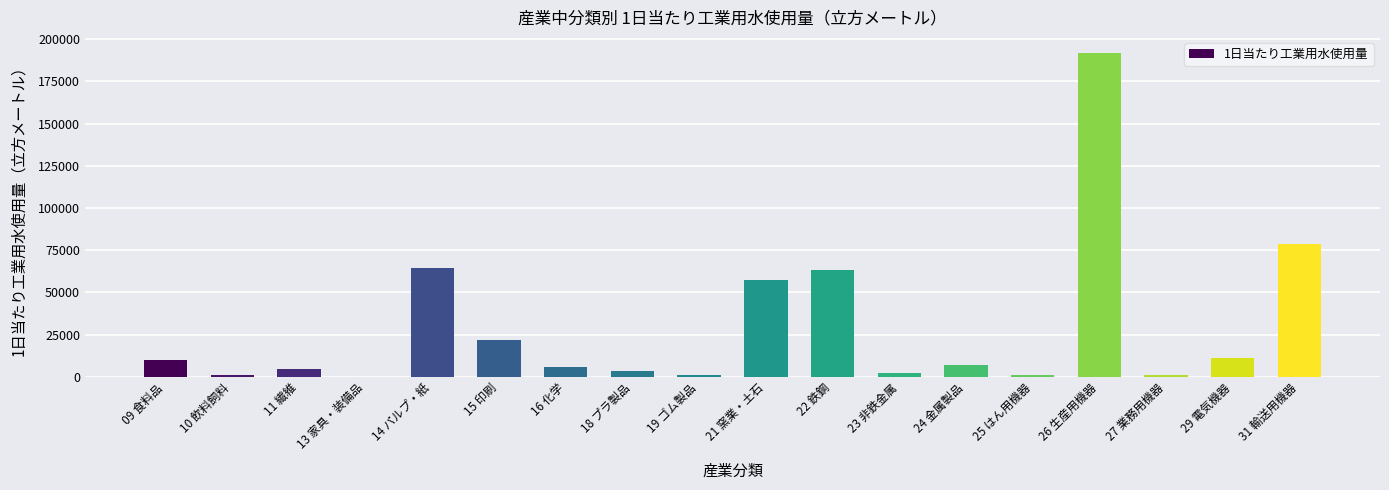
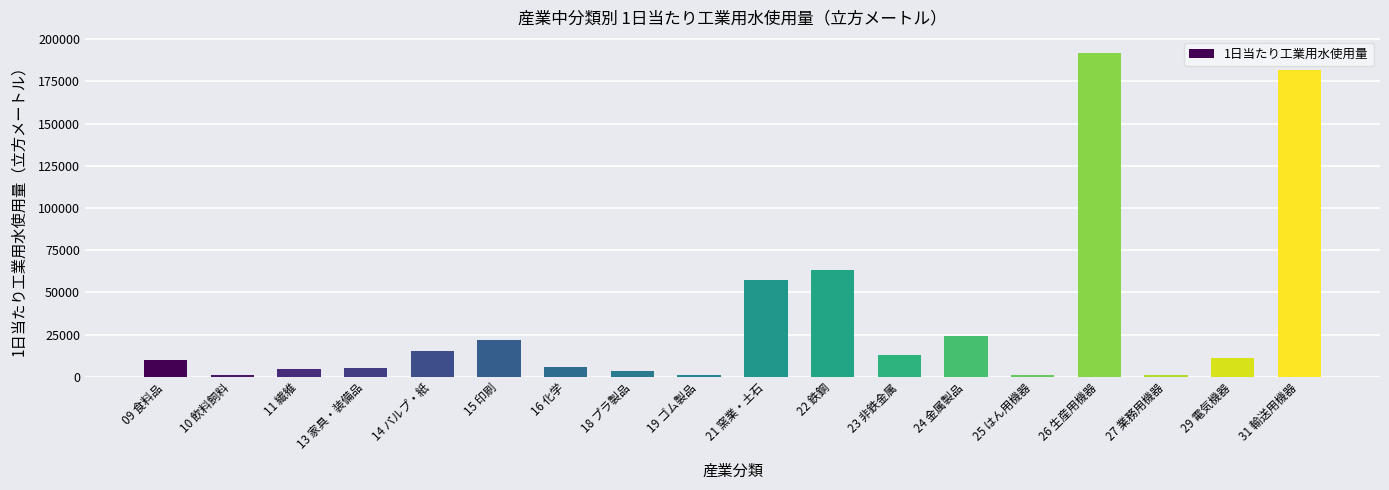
  {
    "09 食料品": 10000,
    "11 繊維": 5000,
-   "13 家具・装備品": 0,
-   "14 パルプ・紙": 64000,
+   "13 家具・装備品": 5000,
+   "14 パルプ・紙": 15000,
    "15 印刷": 22000,
    "16 化学": 6000,
    "18 プラ製品": 3000,
    "21 窯業・土石": 57000,
    "22 鉄鋼": 64000,
-   "23 非鉄金属": 2000,
-   "24 金属製品": 7000,
+   "23 非鉄金属": 13000,
+   "24 金属製品": 24000,
    "26 生産用機器": 192000,
    "29 電気機器": 11000,
-   "31 輸送用機器": 79000
+   "31 輸送用機器": 182000
  }
